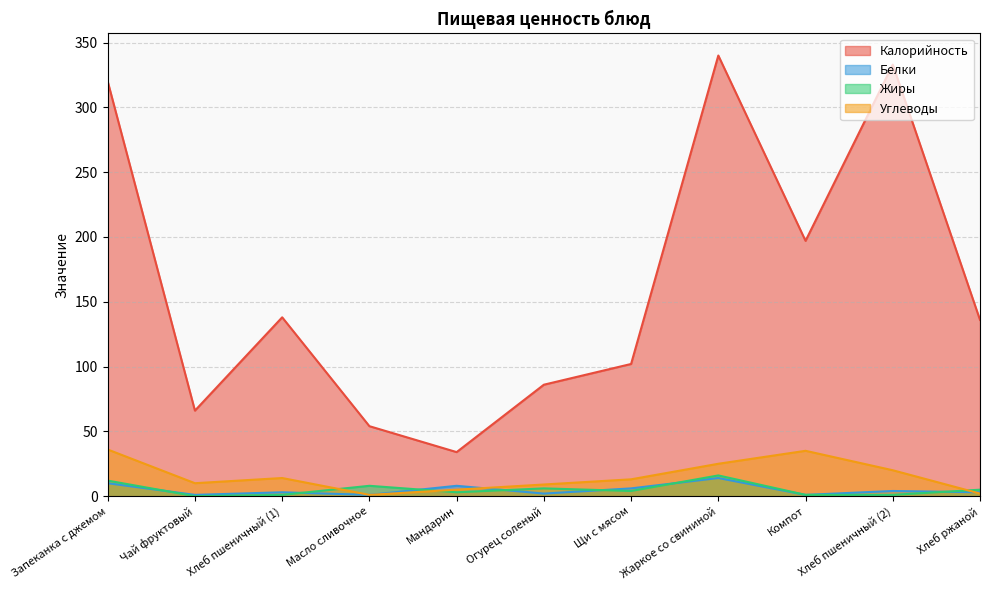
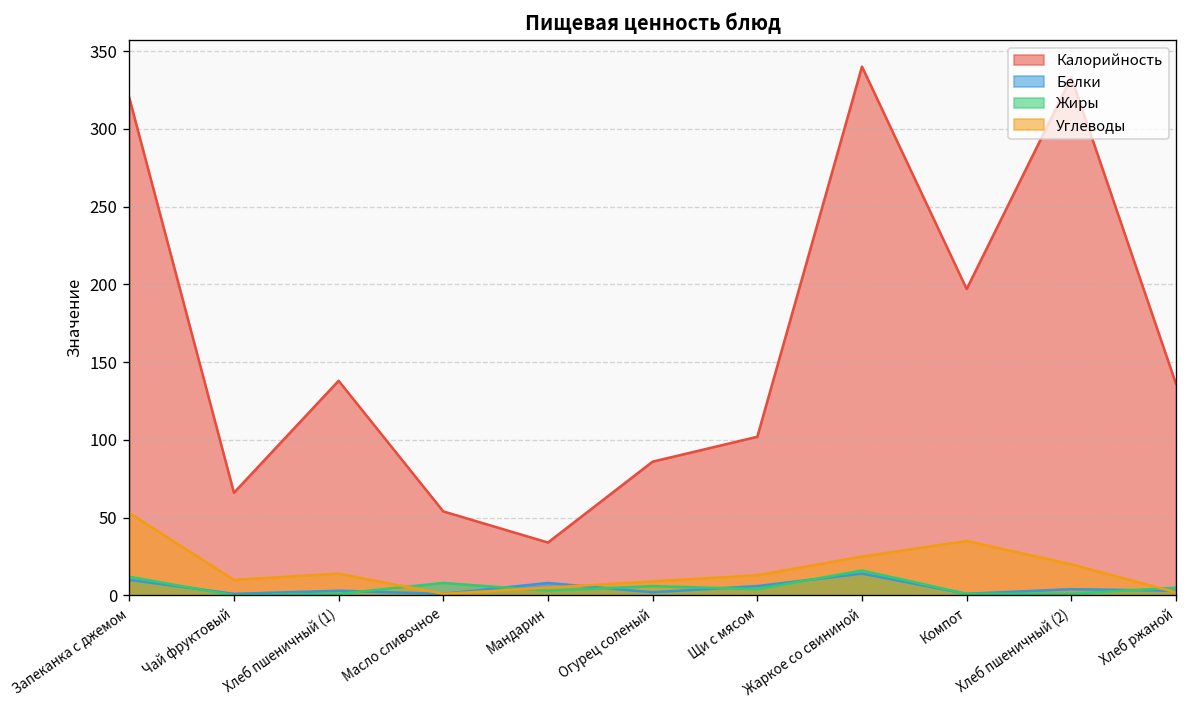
  {
    "Калорийность": {
      "Запеканка с джемом": 320,
      "Чай фруктовый": 66,
      "Хлеб пшеничный (1)": 138,
      "Масло сливочное": 54,
      "Мандарин": 34,
      "Огурец соленый": 86,
      "Щи с мясом": 102,
      "Жаркое со свининой": 340,
      "Компот": 197,
      "Хлеб ржаной": 136
    },
    "Белки": {
      "Запеканка с джемом": 10,
      "Хлеб пшеничный (1)": 3,
      "Мандарин": 8,
      "Огурец соленый": 2,
      "Щи с мясом": 6,
      "Жаркое со свининой": 14,
      "Хлеб пшеничный (2)": 4
    },
    "Жиры": {
      "Запеканка с джемом": 12,
      "Хлеб пшеничный (1)": 1,
      "Масло сливочное": 8,
      "Мандарин": 3,
      "Огурец соленый": 6,
      "Щи с мясом": 4,
      "Жаркое со свининой": 16,
      "Хлеб пшеничный (2)": 1,
      "Хлеб ржаной": 5
    },
    "Углеводы": {
-     "Запеканка с джемом": 36,
+     "Запеканка с джемом": 53,
      "Чай фруктовый": 10,
      "Хлеб пшеничный (1)": 14,
      "Мандарин": 5,
      "Огурец соленый": 9,
      "Щи с мясом": 13,
      "Жаркое со свининой": 25,
      "Компот": 35,
      "Хлеб пшеничный (2)": 20
    }
  }
